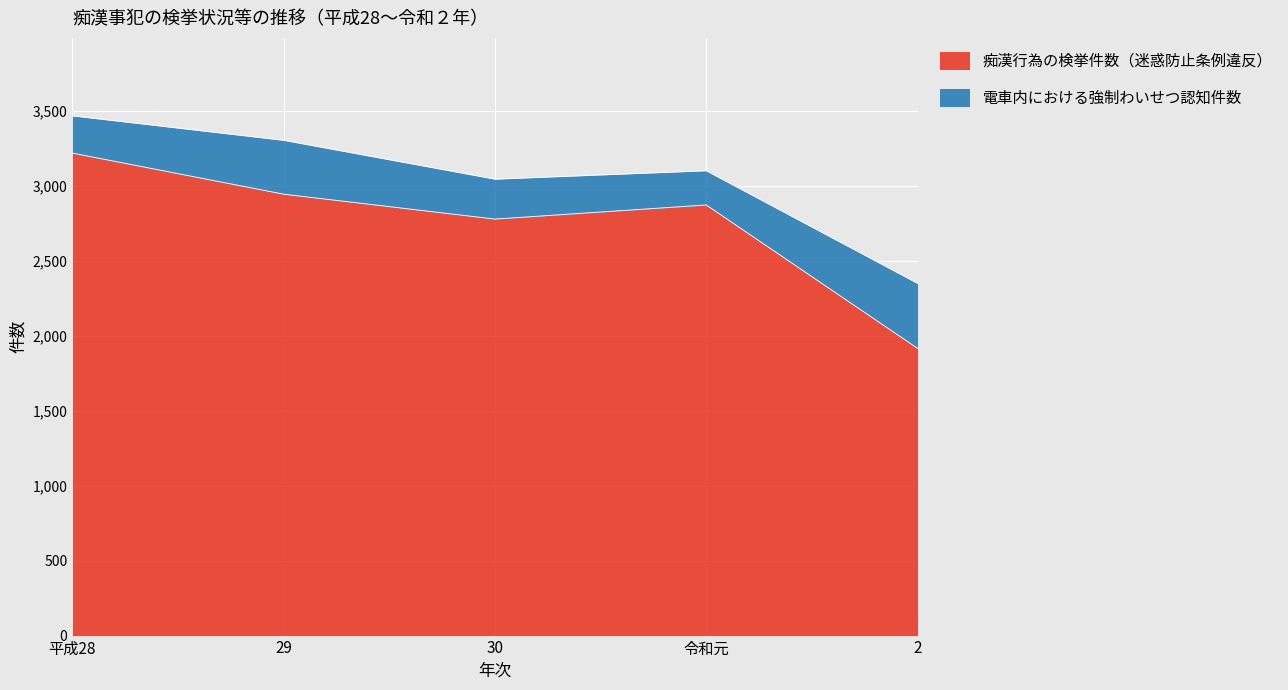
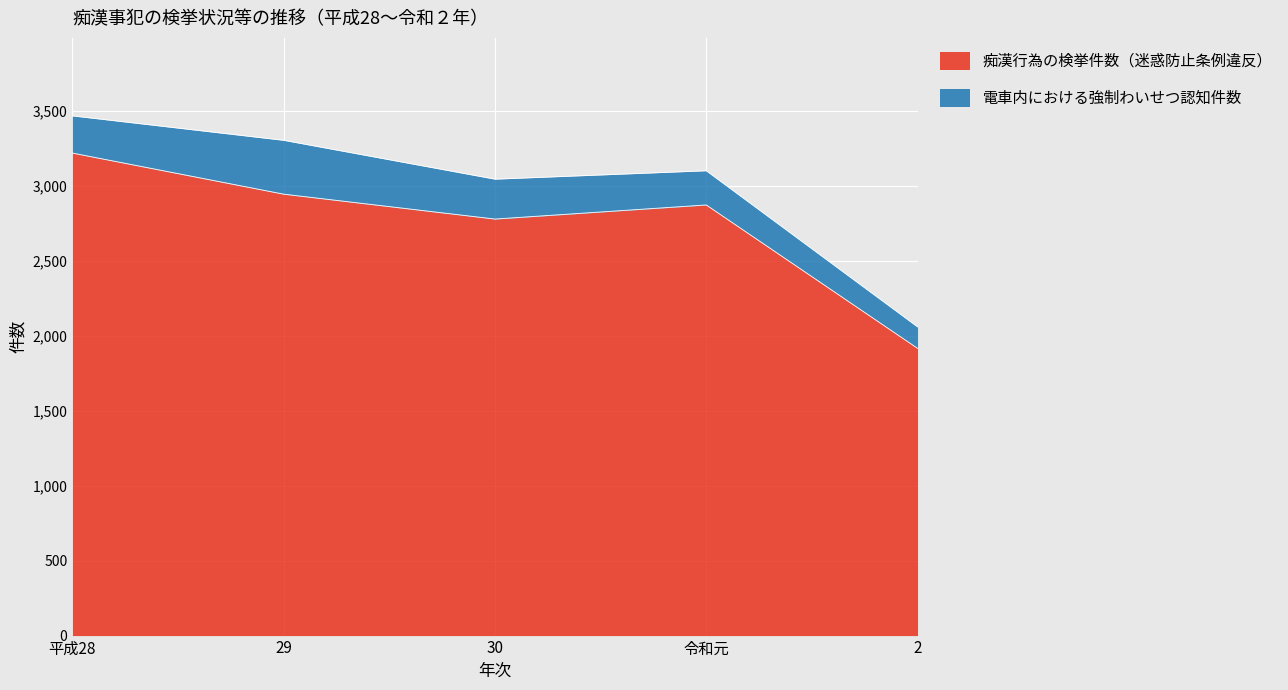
  {
    "痴漢行為の検挙件数（迷惑防止条例違反）": {
      "平成28": "3,220",
      "29": "2,940",
      "30": "2,780",
      "令和元": "2,870",
      "2": "1,920"
    },
    "電車内における強制わいせつ認知件数": {
      "平成28": "250",
      "29": "360",
      "30": "270",
      "令和元": "230",
-     "2": "430"
+     "2": "140"
    }
  }
